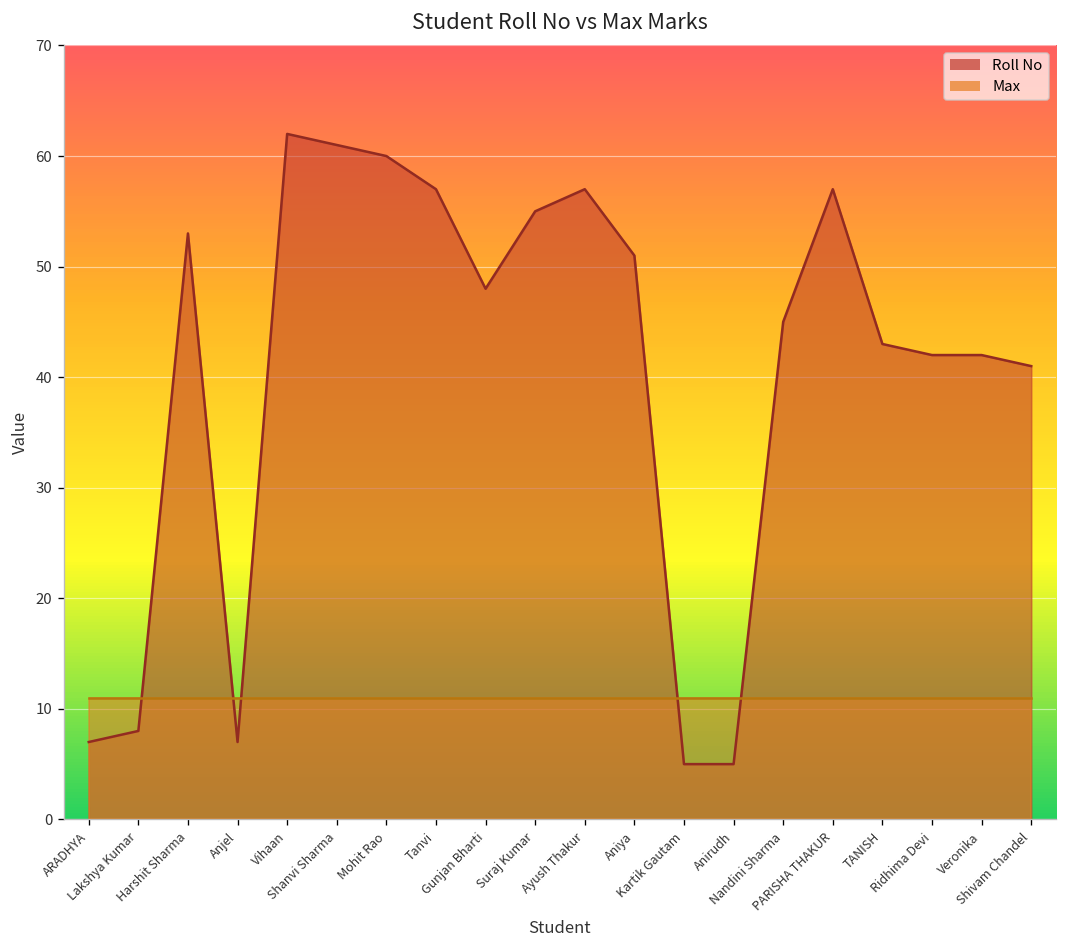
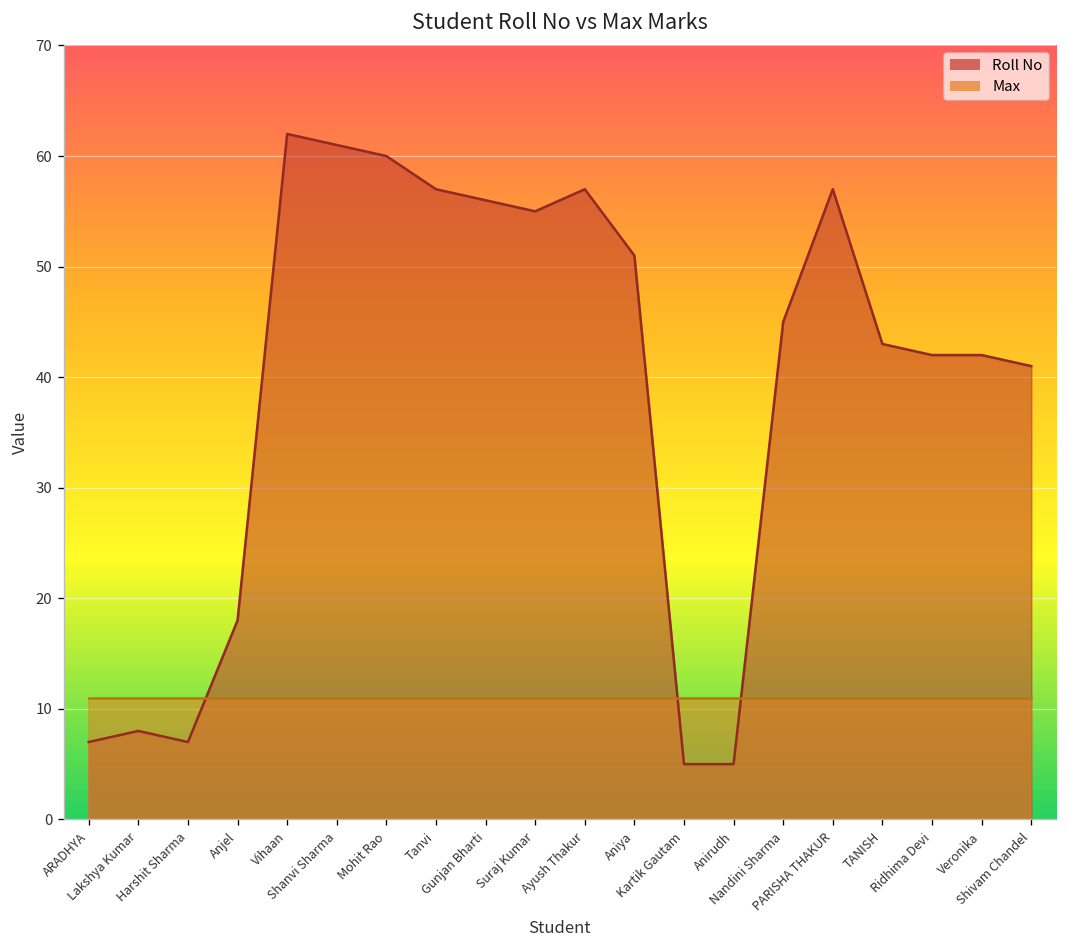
  {
    "Roll No": {
      "ARADHYA": 7,
      "Lakshya Kumar": 8,
-     "Harshit Sharma": 53,
-     "Anjel": 7,
+     "Harshit Sharma": 7,
+     "Anjel": 18,
      "Vihaan": 62,
      "Shanvi Sharma": 61,
      "Mohit Rao": 60,
      "Tanvi": 57,
-     "Gunjan Bharti": 48,
+     "Gunjan Bharti": 56,
      "Suraj Kumar": 55,
      "Ayush Thakur": 57,
      "Aniya": 51,
      "Kartik Gautam": 5,
      "Anirudh": 5,
      "Nandini Sharma": 45,
      "PARISHA THAKUR": 57,
      "TANISH": 43,
      "Ridhima Devi": 42,
      "Veronika": 42,
      "Shivam Chandel": 41
    },
    "Max": {
      "ARADHYA": 11,
      "Lakshya Kumar": 11,
      "Harshit Sharma": 11,
      "Anjel": 11,
      "Vihaan": 11,
      "Shanvi Sharma": 11,
      "Mohit Rao": 11,
      "Tanvi": 11,
      "Gunjan Bharti": 11,
      "Suraj Kumar": 11,
      "Ayush Thakur": 11,
      "Aniya": 11,
      "Kartik Gautam": 11,
      "Anirudh": 11,
      "Nandini Sharma": 11,
      "PARISHA THAKUR": 11,
      "TANISH": 11,
      "Ridhima Devi": 11,
      "Veronika": 11,
      "Shivam Chandel": 11
    }
  }
